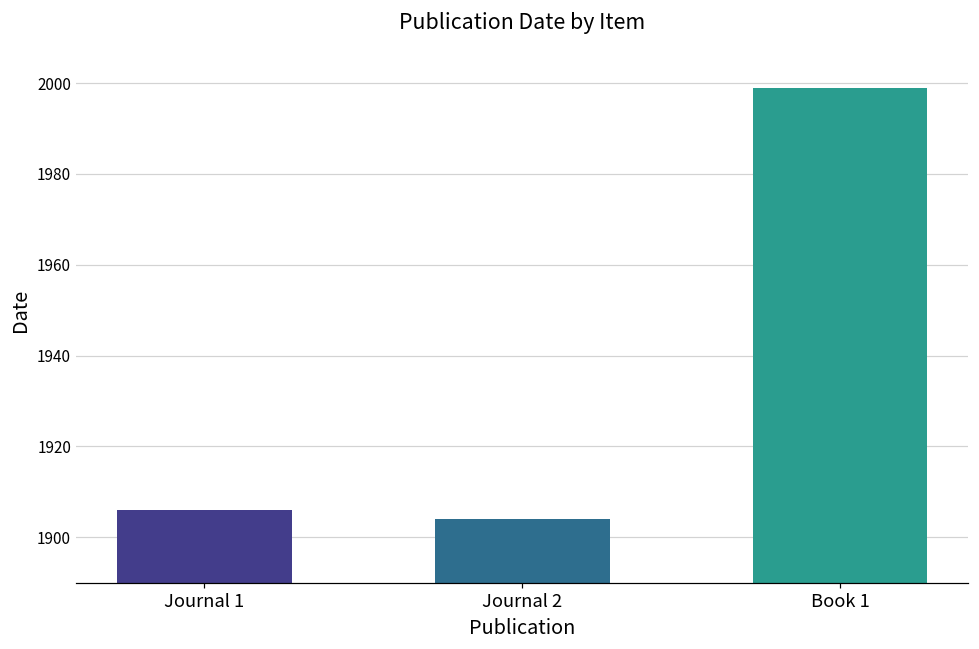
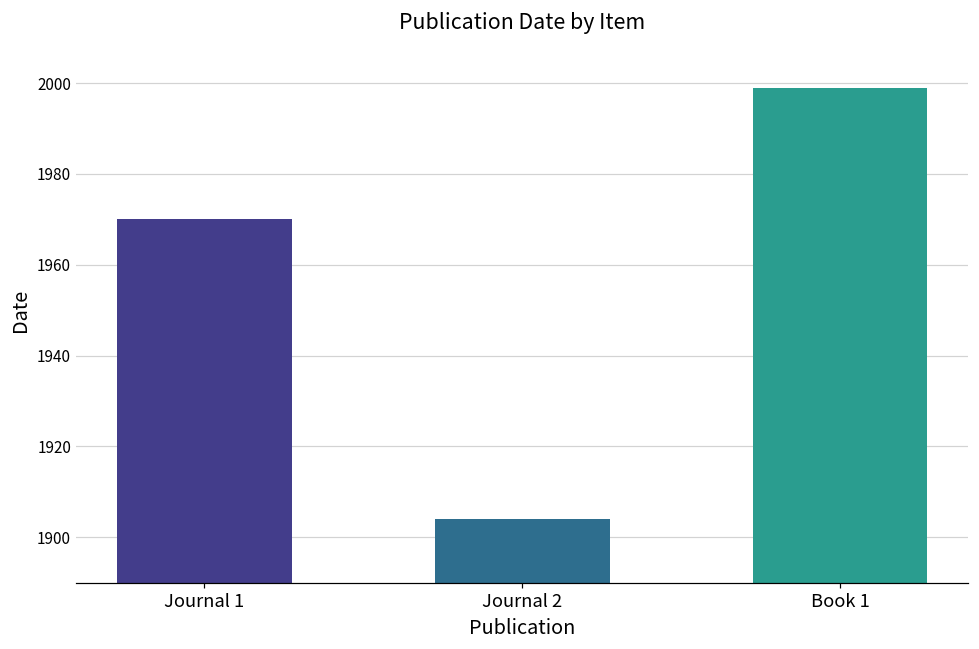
  {
-   "Journal 1": 1906,
+   "Journal 1": 1970,
    "Journal 2": 1904,
    "Book 1": 1999
  }
